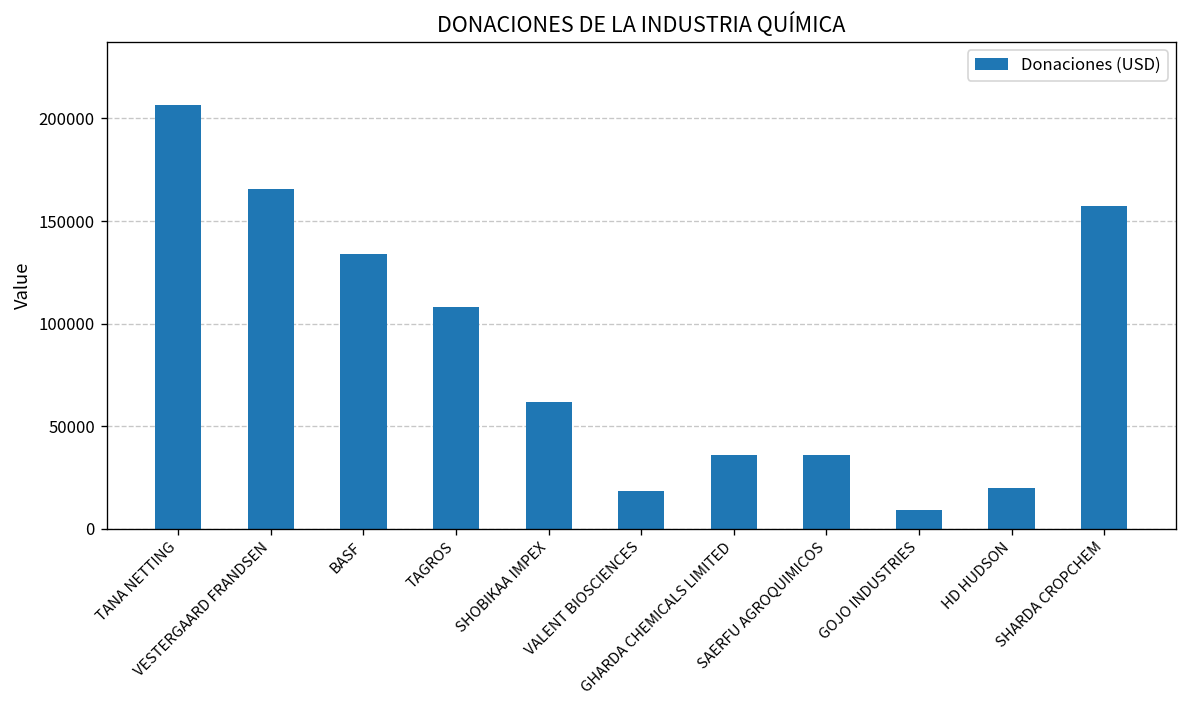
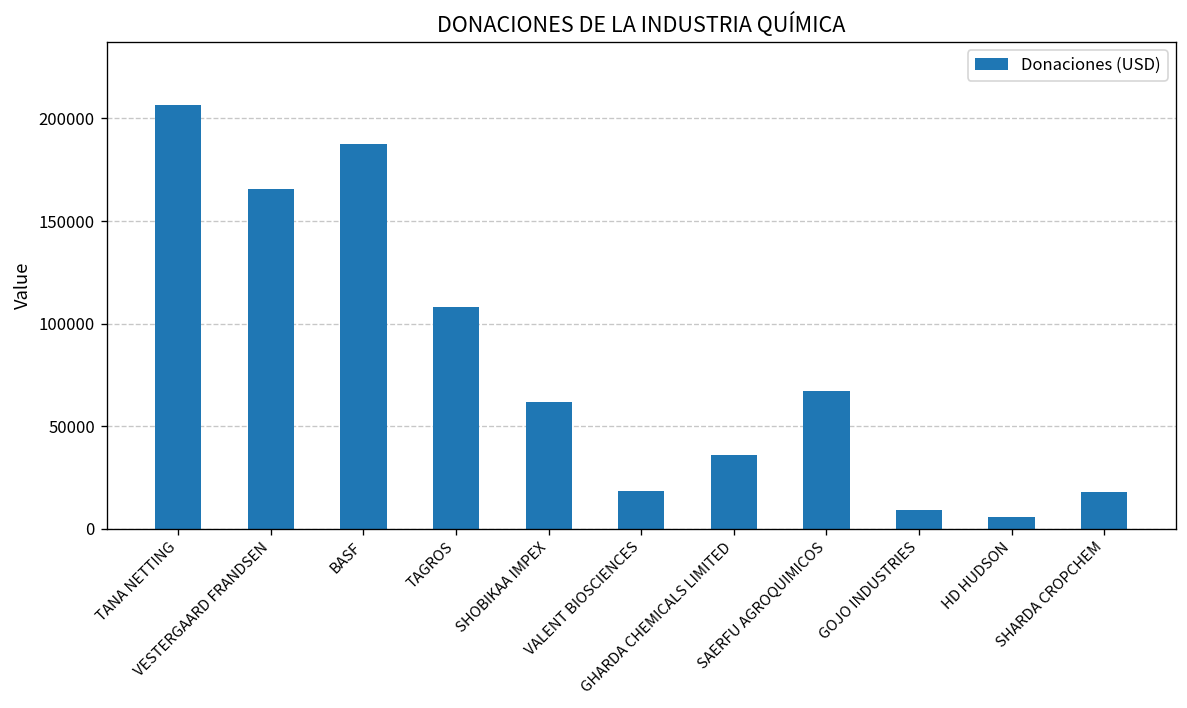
  {
    "TANA NETTING": 206000,
    "VESTERGAARD FRANDSEN": 166000,
-   "BASF": 134000,
+   "BASF": 188000,
    "TAGROS": 108000,
    "SHOBIKAA IMPEX": 62000,
    "VALENT BIOSCIENCES": 18000,
    "GHARDA CHEMICALS LIMITED": 36000,
-   "SAERFU AGROQUIMICOS": 36000,
+   "SAERFU AGROQUIMICOS": 67000,
    "GOJO INDUSTRIES": 9000,
-   "HD HUDSON": 20000,
-   "SHARDA CROPCHEM": 158000
+   "HD HUDSON": 6000,
+   "SHARDA CROPCHEM": 18000
  }
